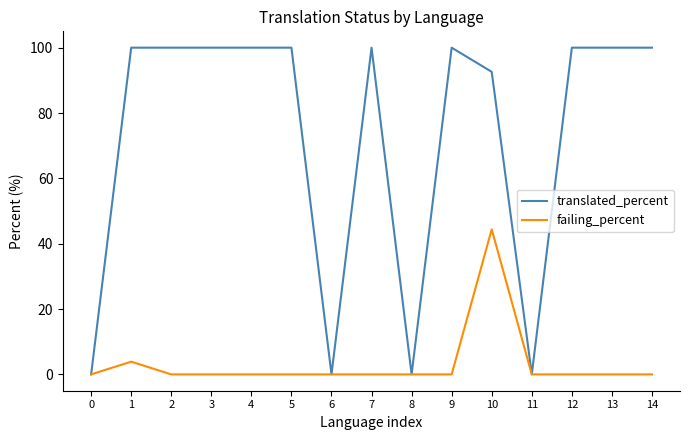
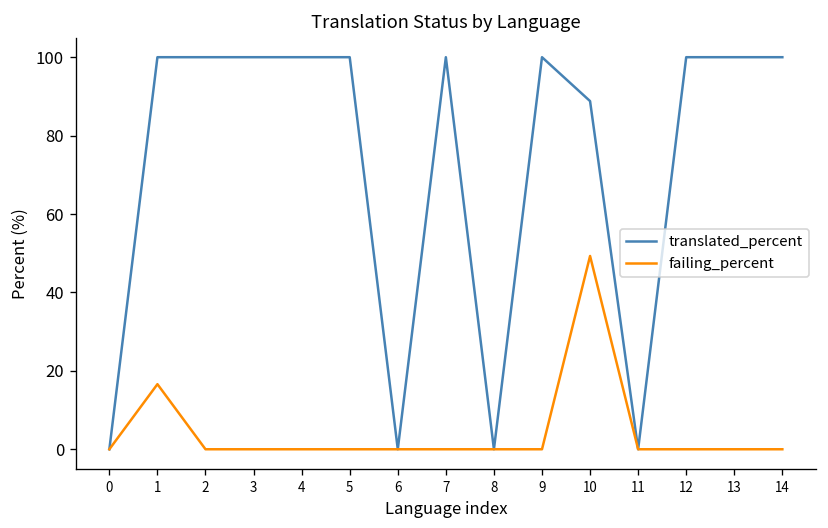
  {
    "translated_percent": {
      "1": 100,
      "2": 100,
      "3": 100,
      "4": 100,
      "5": 100,
      "7": 100,
      "9": 100,
-     "10": 93,
+     "10": 89,
      "12": 100,
      "13": 100,
      "14": 100
    },
    "failing_percent": {
-     "1": 4,
+     "1": 17,
      "2": 0,
      "3": 0,
      "4": 0,
      "5": 0,
      "7": 0,
      "9": 0,
-     "10": 44,
+     "10": 49,
      "12": 0,
      "13": 0,
      "14": 0
    }
  }
